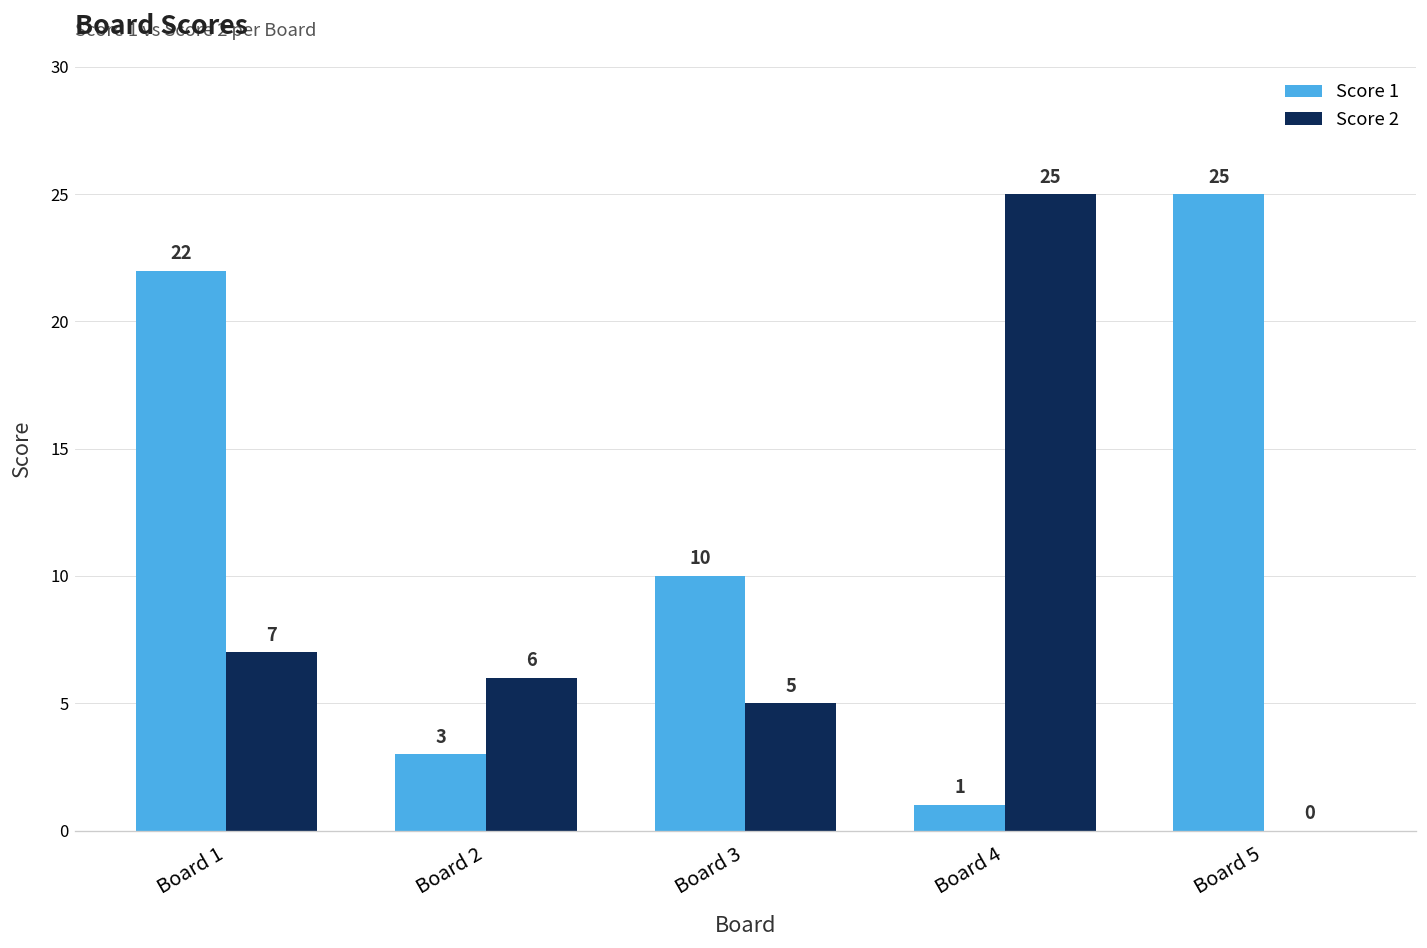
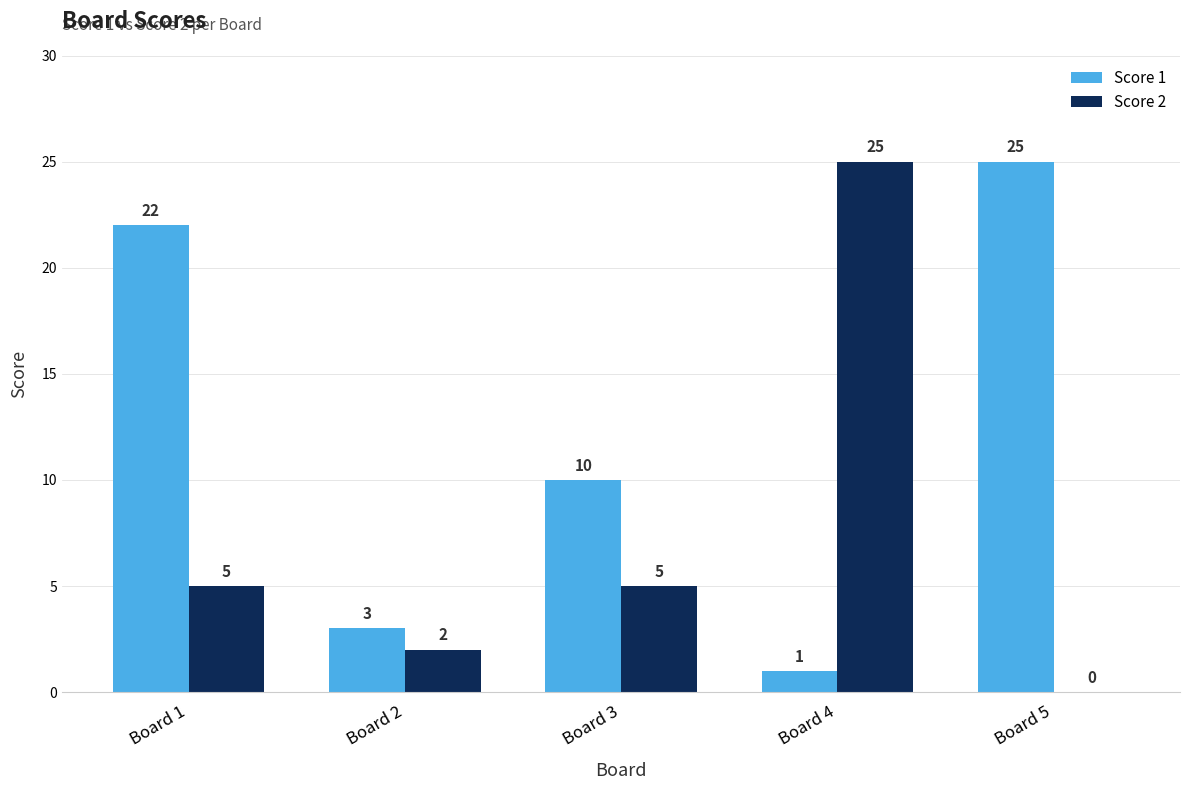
  {
    "Score 1": {
      "Board 1": 22,
      "Board 2": 3,
      "Board 3": 10,
      "Board 4": 1,
      "Board 5": 25
    },
    "Score 2": {
-     "Board 1": 7,
-     "Board 2": 6,
+     "Board 1": 5,
+     "Board 2": 2,
      "Board 3": 5,
      "Board 4": 25,
      "Board 5": 0
    }
  }
